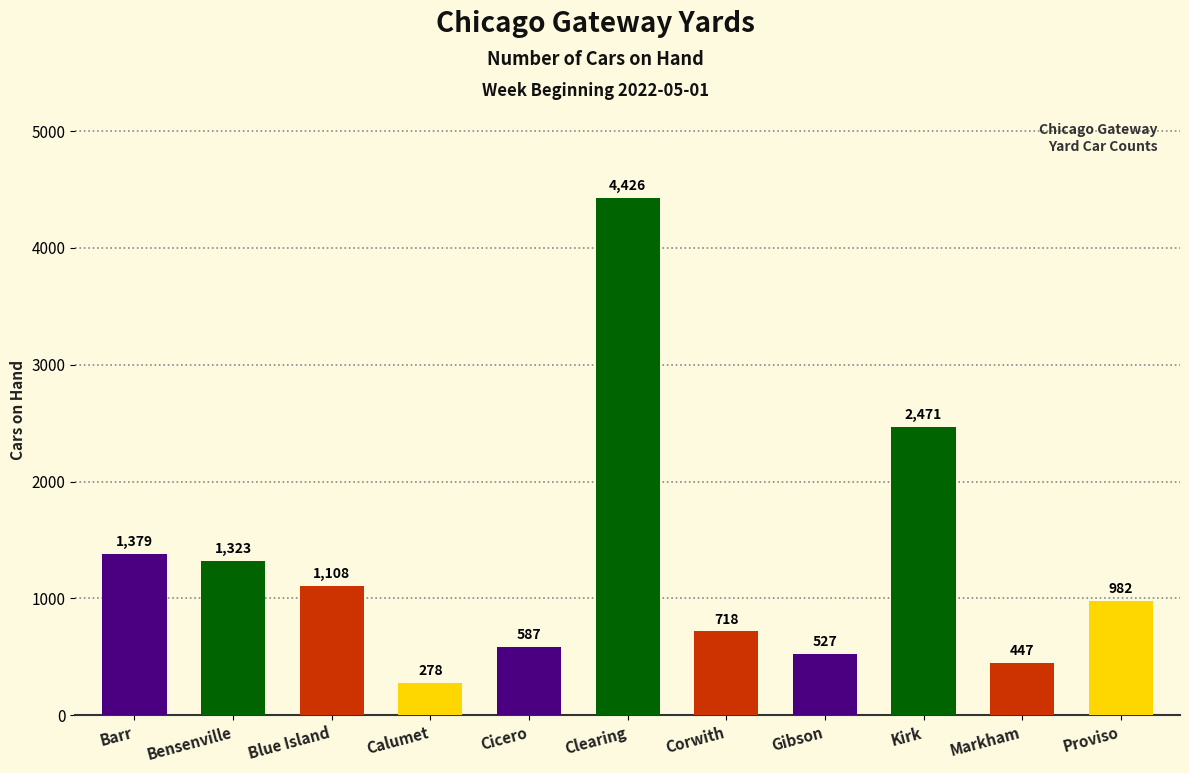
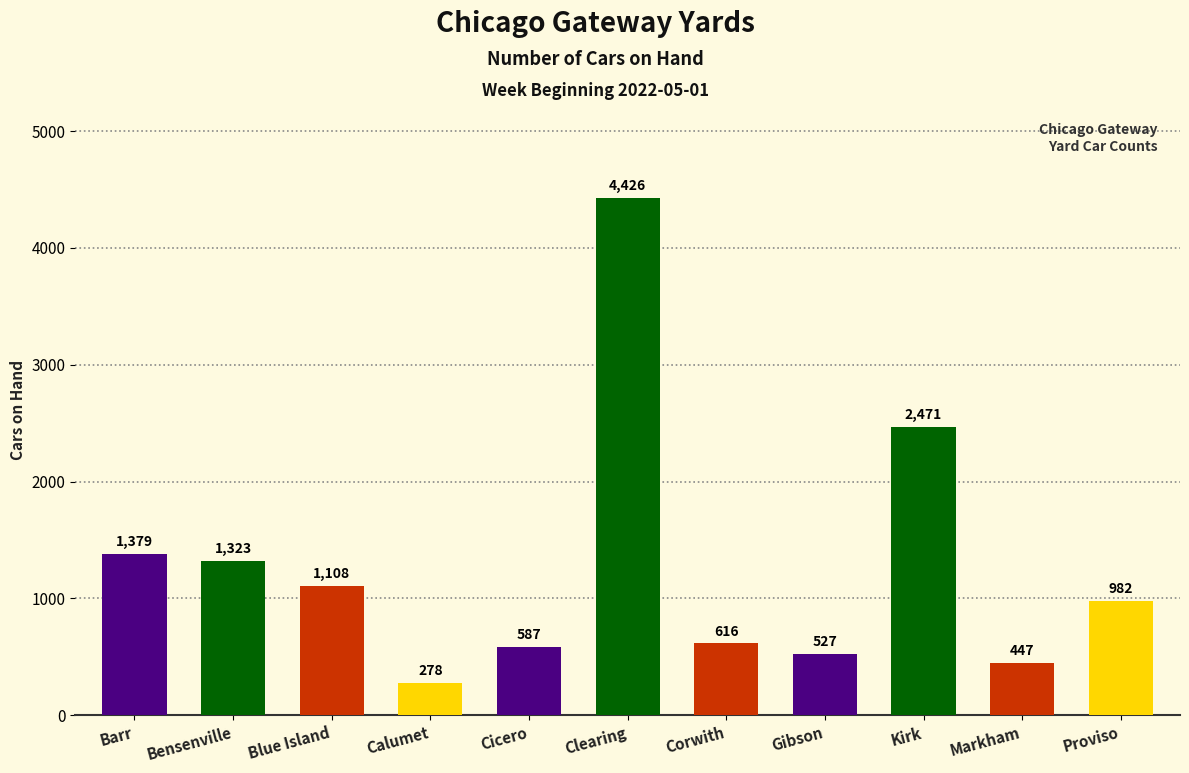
  {
    "Barr": "1,379",
    "Bensenville": "1,323",
    "Blue Island": "1,108",
    "Calumet": "278",
    "Cicero": "587",
    "Clearing": "4,426",
-   "Corwith": "718",
+   "Corwith": "616",
    "Gibson": "527",
    "Kirk": "2,471",
    "Markham": "447",
    "Proviso": "982"
  }
